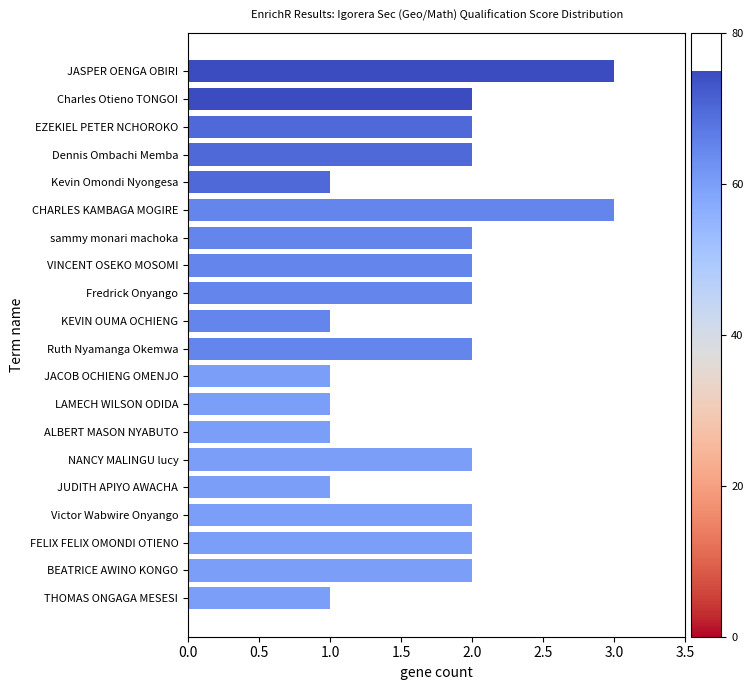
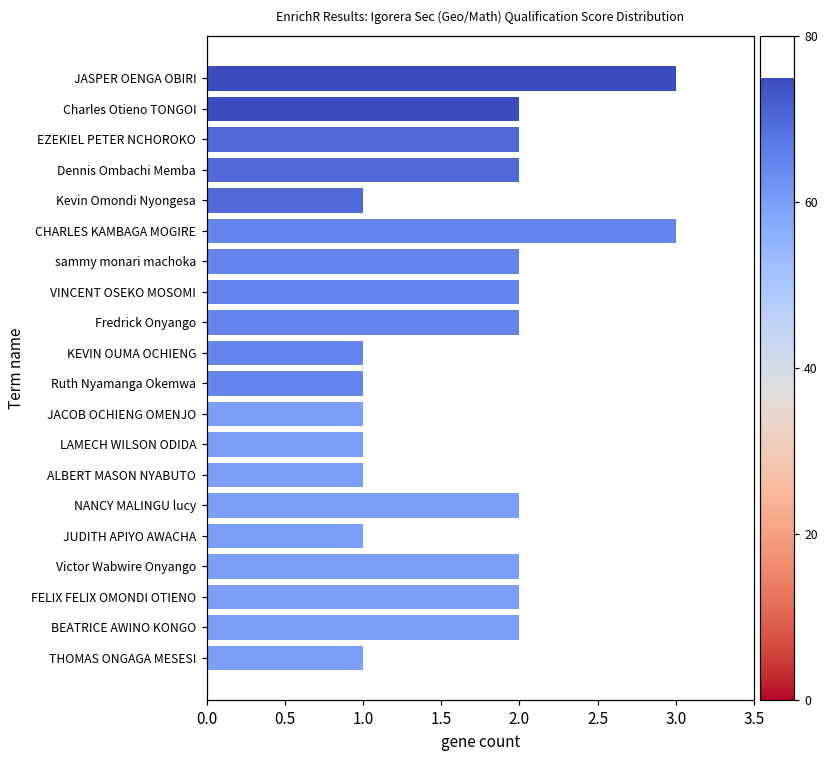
  {
    "JASPER OENGA OBIRI": 3,
    "Charles Otieno TONGOI": 2,
    "EZEKIEL PETER NCHOROKO": 2,
    "Dennis Ombachi Memba": 2,
    "Kevin Omondi Nyongesa": 1,
    "CHARLES KAMBAGA MOGIRE": 3,
    "sammy monari machoka": 2,
    "VINCENT OSEKO MOSOMI": 2,
    "Fredrick Onyango": 2,
    "KEVIN OUMA OCHIENG": 1,
-   "Ruth Nyamanga Okemwa": 2,
+   "Ruth Nyamanga Okemwa": 1,
    "JACOB OCHIENG OMENJO": 1,
    "LAMECH WILSON ODIDA": 1,
    "ALBERT MASON NYABUTO": 1,
    "NANCY MALINGU lucy": 2,
    "JUDITH APIYO AWACHA": 1,
    "Victor Wabwire Onyango": 2,
    "FELIX FELIX OMONDI OTIENO": 2,
    "BEATRICE AWINO KONGO": 2,
    "THOMAS ONGAGA MESESI": 1
  }
